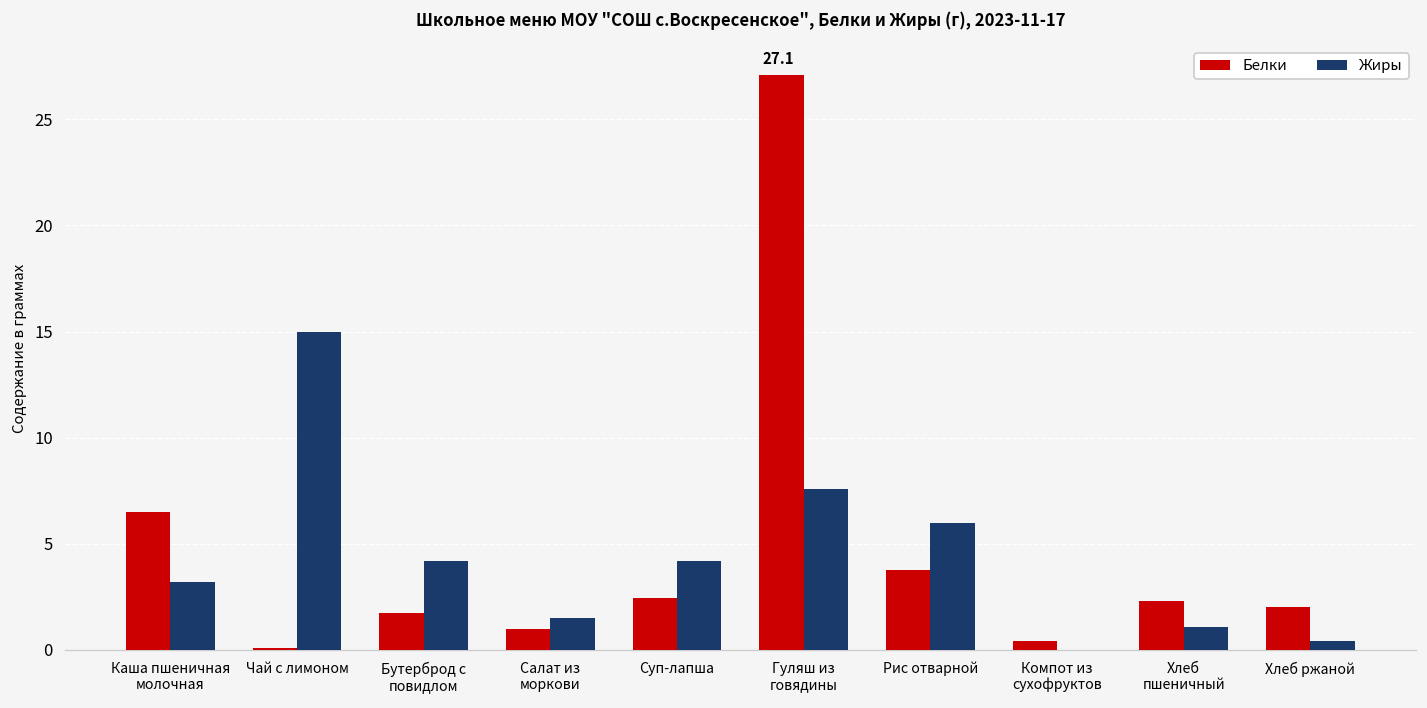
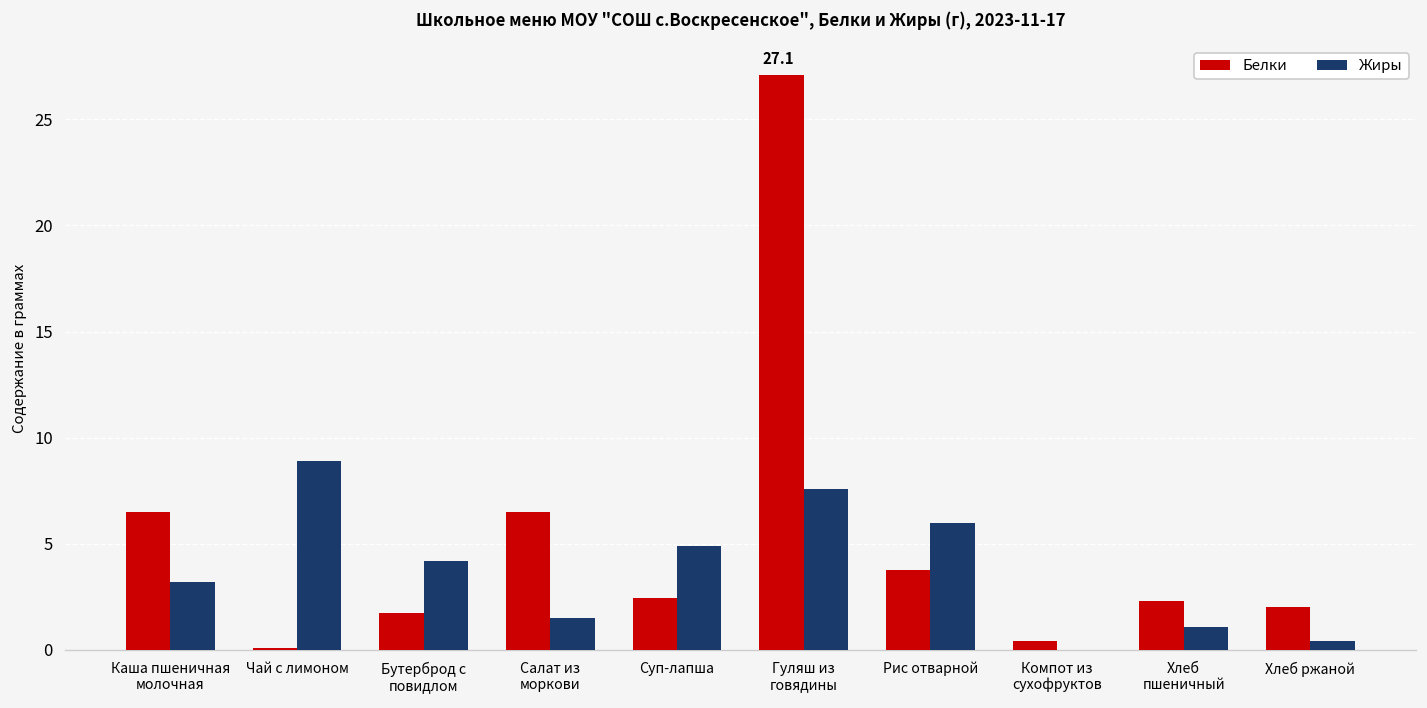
  {
    "Белки": {
      "Каша пшеничная молочная": 6.5,
      "Бутерброд с повидлом": 1.7,
-     "Салат из моркови": 1.0,
+     "Салат из моркови": 6.5,
      "Суп-лапша": 2.5,
      "Рис отварной": 3.8,
      "Компот из сухофруктов": 0.4,
      "Хлеб пшеничный": 2.3,
      "Хлеб ржаной": 2.0
    },
    "Жиры": {
      "Каша пшеничная молочная": 3.2,
-     "Чай с лимоном": 15.0,
+     "Чай с лимоном": 8.9,
      "Бутерброд с повидлом": 4.2,
      "Салат из моркови": 1.5,
-     "Суп-лапша": 4.2,
+     "Суп-лапша": 4.9,
      "Гуляш из говядины": 7.6,
      "Рис отварной": 6.0,
      "Компот из сухофруктов": 0.0,
      "Хлеб пшеничный": 1.1,
      "Хлеб ржаной": 0.4
    }
  }
